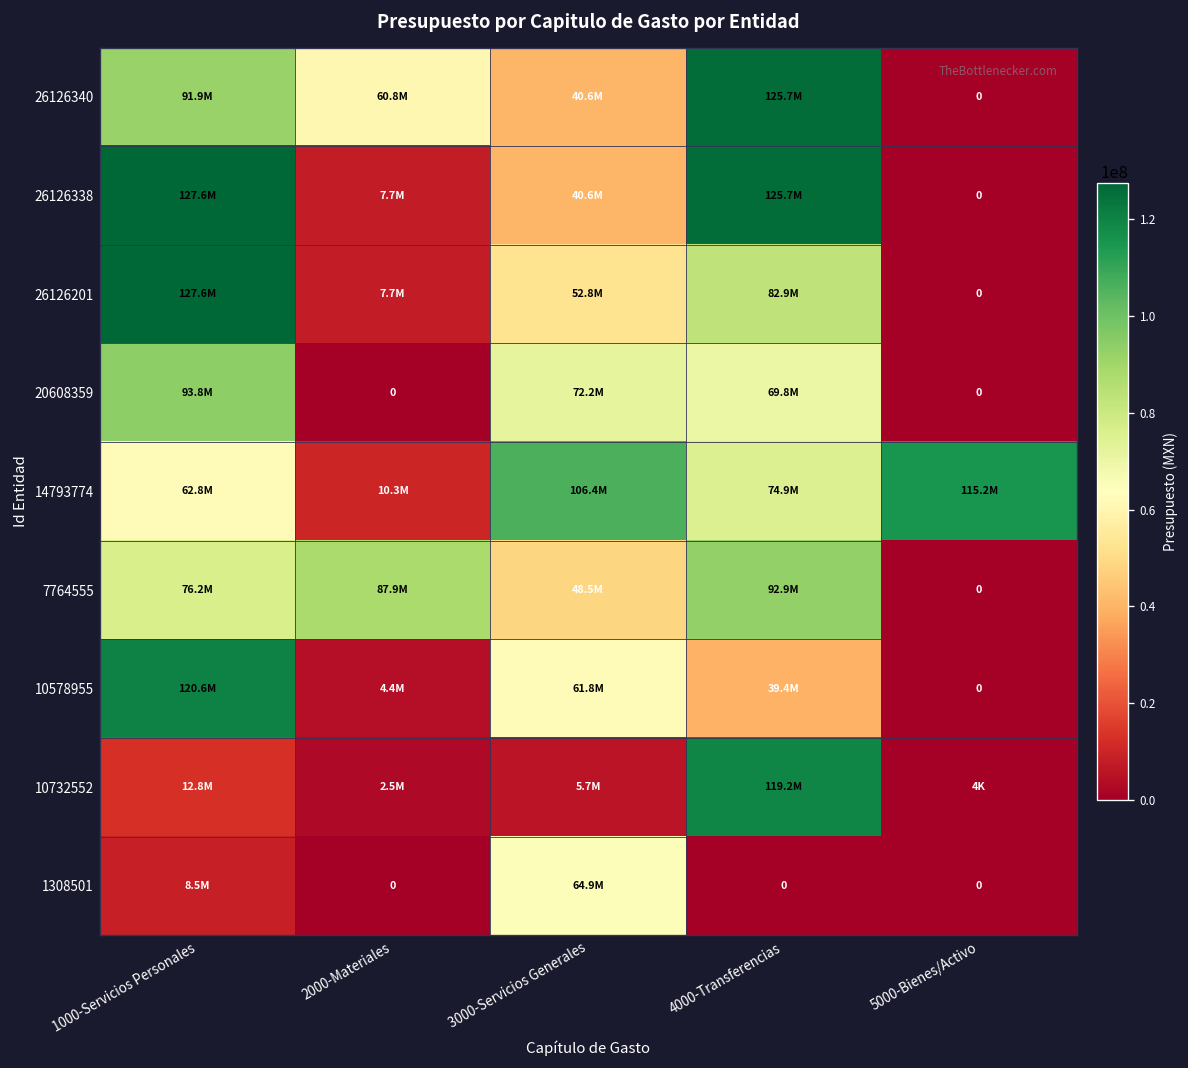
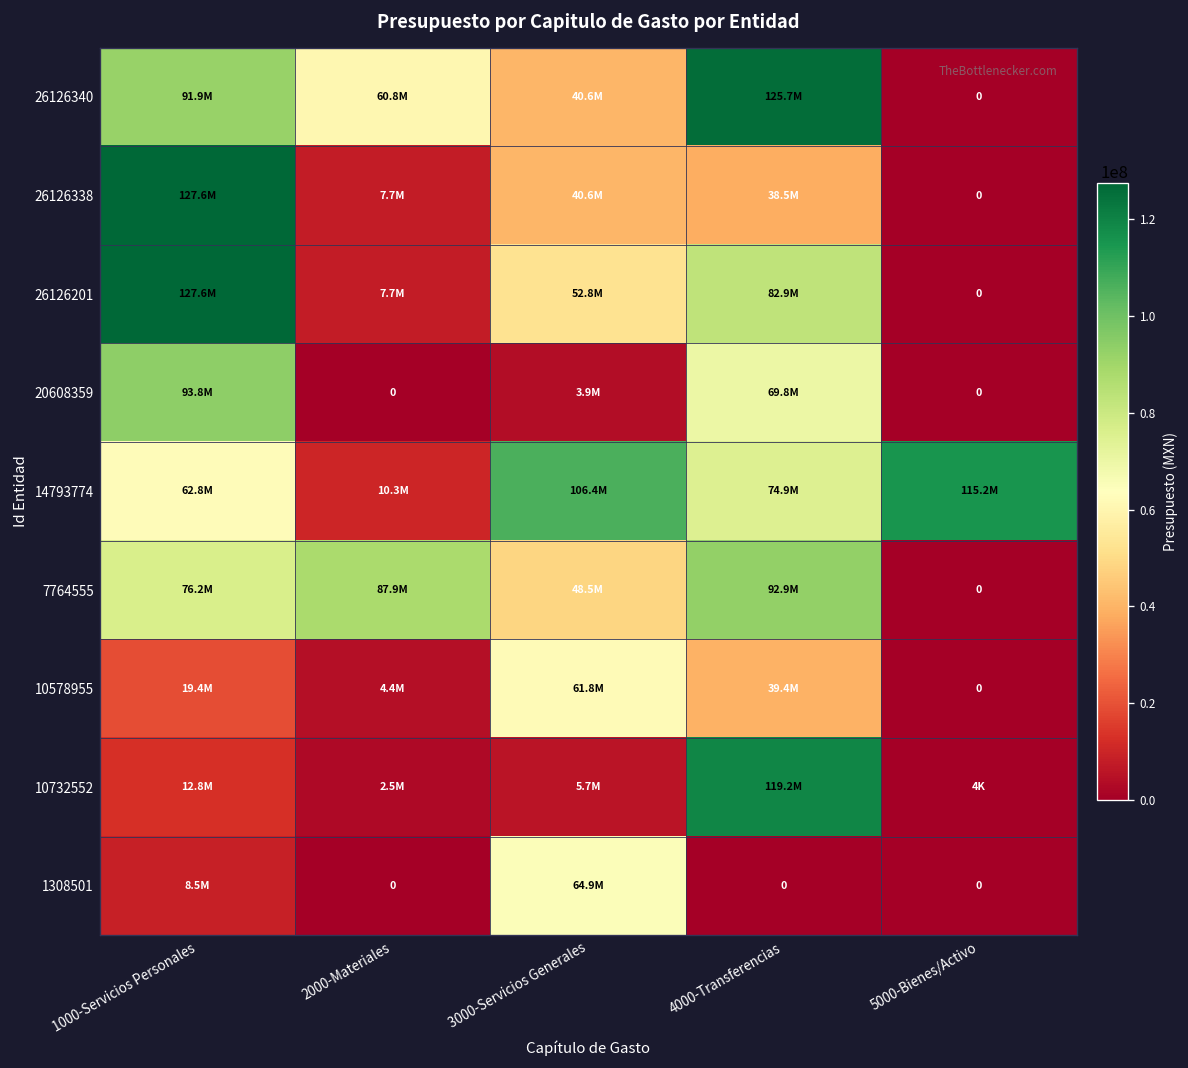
  {
    "26126340": {
      "1000-Servicios Personales": "91.9M",
      "2000-Materiales": "60.8M",
      "3000-Servicios Generales": "40.6M",
      "4000-Transferencias": "125.7M"
    },
    "26126338": {
      "1000-Servicios Personales": "127.6M",
      "2000-Materiales": "7.7M",
      "3000-Servicios Generales": "40.6M",
-     "4000-Transferencias": "125.7M",
+     "4000-Transferencias": "38.5M",
      "5000-Bienes/Activo": "0"
    },
    "26126201": {
      "1000-Servicios Personales": "127.6M",
      "2000-Materiales": "7.7M",
      "3000-Servicios Generales": "52.8M",
      "4000-Transferencias": "82.9M",
      "5000-Bienes/Activo": "0"
    },
    "20608359": {
      "1000-Servicios Personales": "93.8M",
      "2000-Materiales": "0",
-     "3000-Servicios Generales": "72.2M",
+     "3000-Servicios Generales": "3.9M",
      "4000-Transferencias": "69.8M",
      "5000-Bienes/Activo": "0"
    },
    "14793774": {
      "1000-Servicios Personales": "62.8M",
      "2000-Materiales": "10.3M",
      "3000-Servicios Generales": "106.4M",
      "4000-Transferencias": "74.9M",
      "5000-Bienes/Activo": "115.2M"
    },
    "7764555": {
      "1000-Servicios Personales": "76.2M",
      "2000-Materiales": "87.9M",
      "3000-Servicios Generales": "48.5M",
      "4000-Transferencias": "92.9M",
      "5000-Bienes/Activo": "0"
    },
    "10578955": {
-     "1000-Servicios Personales": "120.6M",
+     "1000-Servicios Personales": "19.4M",
      "2000-Materiales": "4.4M",
      "3000-Servicios Generales": "61.8M",
      "4000-Transferencias": "39.4M",
      "5000-Bienes/Activo": "0"
    },
    "10732552": {
      "1000-Servicios Personales": "12.8M",
      "2000-Materiales": "2.5M",
      "3000-Servicios Generales": "5.7M",
      "4000-Transferencias": "119.2M",
      "5000-Bienes/Activo": "4K"
    },
    "1308501": {
      "1000-Servicios Personales": "8.5M",
      "2000-Materiales": "0",
      "3000-Servicios Generales": "64.9M",
      "4000-Transferencias": "0",
      "5000-Bienes/Activo": "0"
    }
  }
